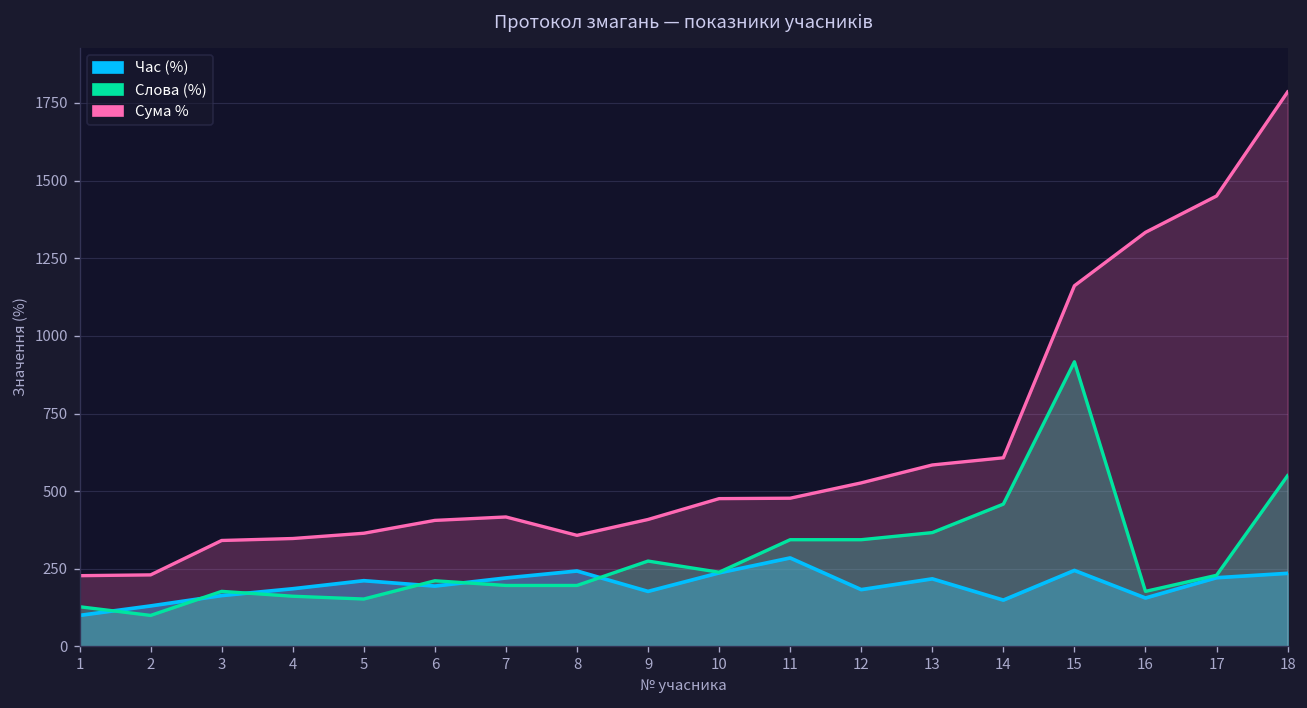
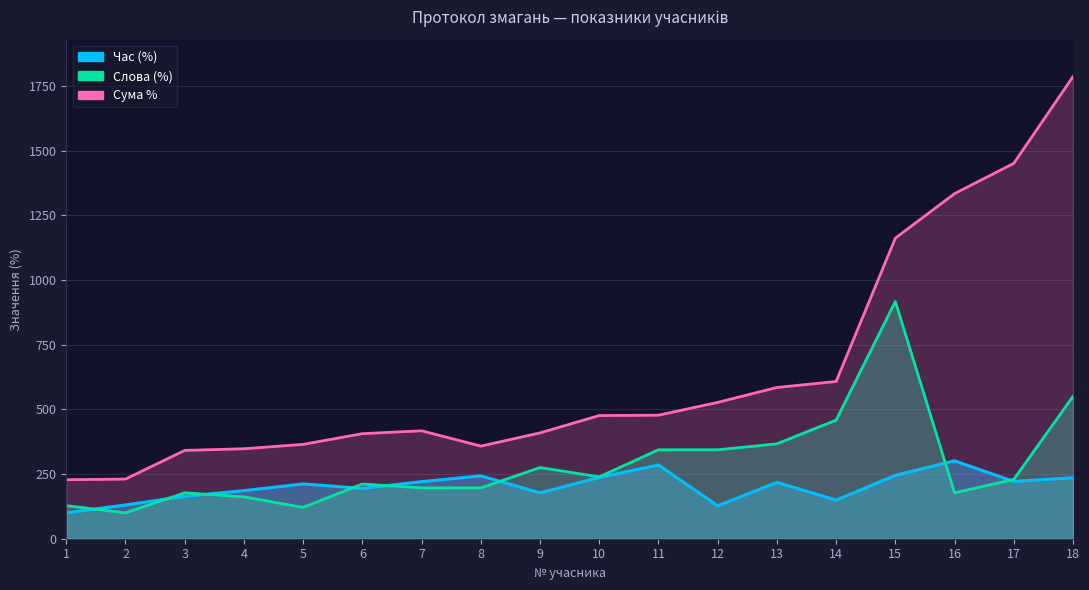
  {
    "Час (%)": {
      "1": 100,
      "2": 130,
      "3": 160,
      "4": 190,
      "5": 210,
      "6": 190,
      "7": 220,
      "8": 240,
      "9": 180,
      "11": 290,
-     "12": 180,
+     "12": 130,
      "13": 220,
      "14": 150,
      "15": 240,
-     "16": 160,
+     "16": 300,
      "18": 240
    },
    "Слова (%)": {
      "1": 130,
      "2": 100,
      "3": 180,
      "4": 160,
-     "5": 150,
+     "5": 120,
      "6": 210,
      "7": 200,
      "8": 200,
      "9": 280,
      "11": 340,
      "12": 340,
      "13": 370,
      "14": 460,
      "15": 920,
      "16": 180,
      "18": 550
    },
    "Сума %": {
      "1": 230,
      "2": 230,
      "3": 340,
      "4": 350,
      "5": 360,
      "6": 410,
      "7": 420,
      "8": 360,
      "9": 410,
      "10": 480,
      "11": 480,
      "12": 530,
      "13": 580,
      "14": 610,
      "15": 1160,
      "16": 1330,
      "17": 1450,
      "18": 1790
    }
  }
